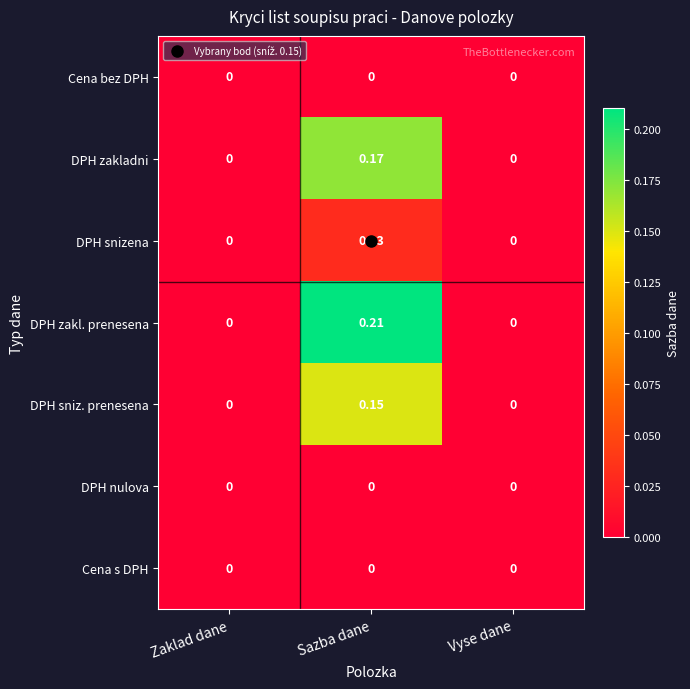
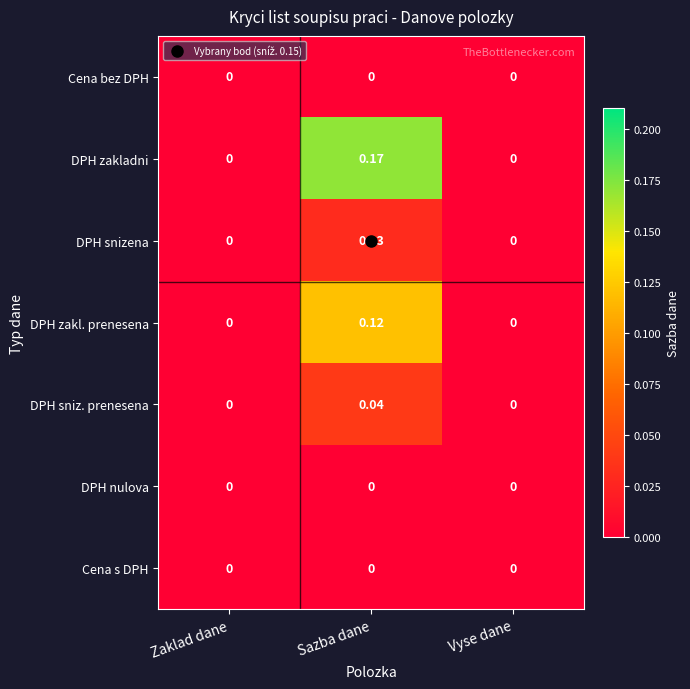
  {
    "Cena bez DPH": {
      "Zaklad dane": 0,
      "Sazba dane": 0
    },
    "DPH zakladni": {
      "Zaklad dane": 0,
      "Sazba dane": 0.17,
      "Vyse dane": 0
    },
    "DPH snizena": {
      "Zaklad dane": 0,
      "Vyse dane": 0
    },
    "DPH zakl. prenesena": {
      "Zaklad dane": 0,
-     "Sazba dane": 0.21,
+     "Sazba dane": 0.12,
      "Vyse dane": 0
    },
    "DPH sniz. prenesena": {
      "Zaklad dane": 0,
-     "Sazba dane": 0.15,
+     "Sazba dane": 0.04,
      "Vyse dane": 0
    },
    "DPH nulova": {
      "Zaklad dane": 0,
      "Sazba dane": 0,
      "Vyse dane": 0
    },
    "Cena s DPH": {
      "Zaklad dane": 0,
      "Sazba dane": 0,
      "Vyse dane": 0
    }
  }
